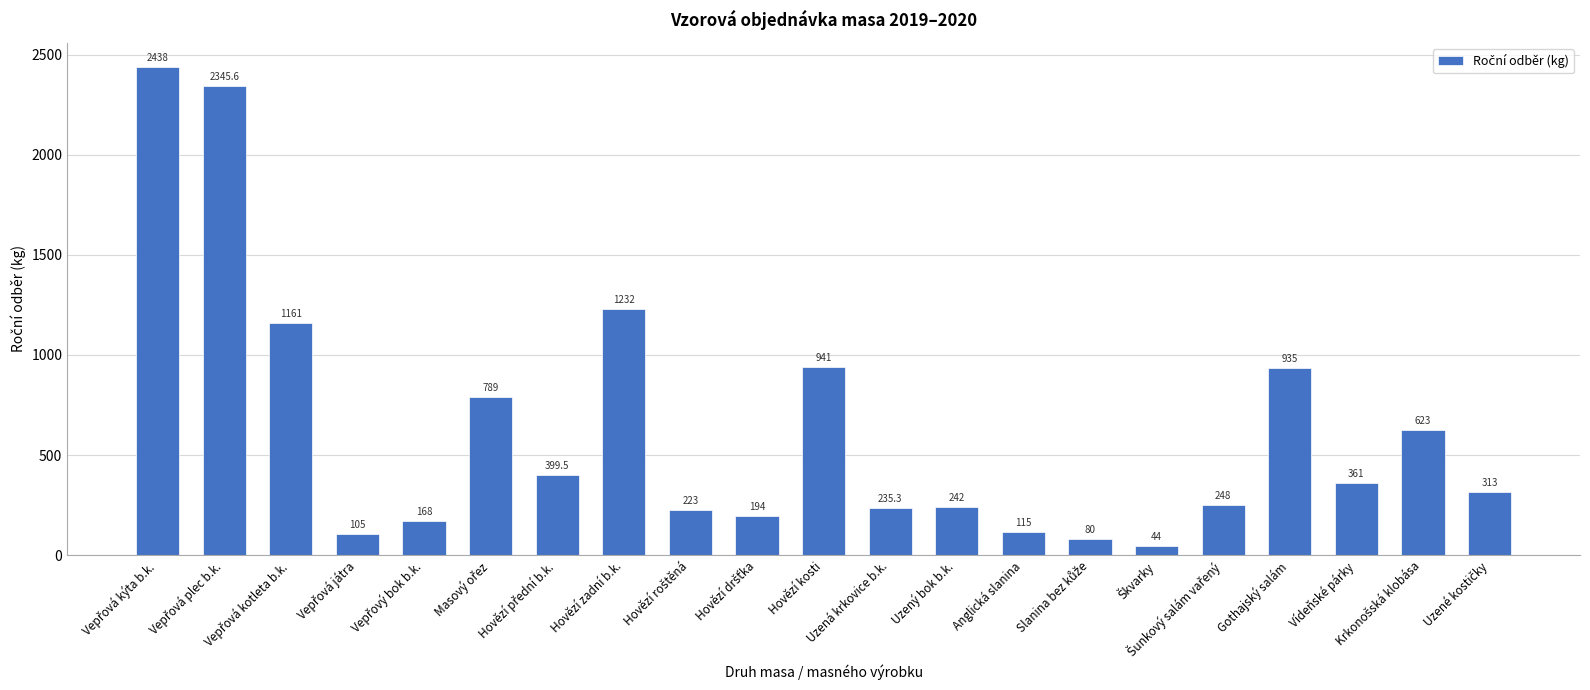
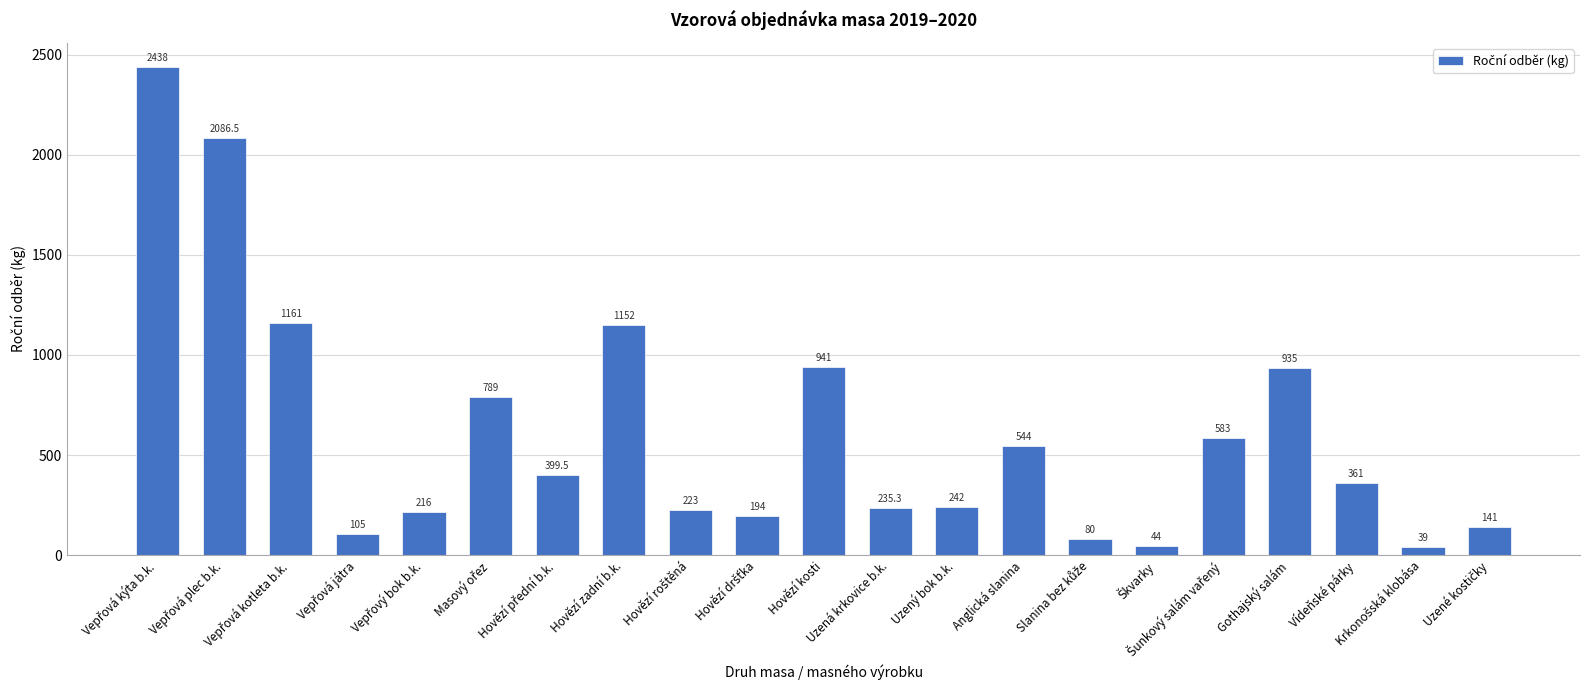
  {
    "Vepřová kýta b.k.": 2438,
-   "Vepřová plec b.k.": 2345.6,
+   "Vepřová plec b.k.": 2086.5,
    "Vepřová kotleta b.k.": 1161,
    "Vepřová játra": 105,
-   "Vepřový bok b.k.": 168,
+   "Vepřový bok b.k.": 216,
    "Masový ořez": 789,
    "Hovězí přední b.k.": 399.5,
-   "Hovězí zadní b.k.": 1232,
+   "Hovězí zadní b.k.": 1152,
    "Hovězí roštěná": 223,
    "Hovězí dršťka": 194,
    "Hovězí kosti": 941,
    "Uzená krkovice b.k.": 235.3,
    "Uzený bok b.k.": 242,
-   "Anglická slanina": 115,
+   "Anglická slanina": 544,
    "Slanina bez kůže": 80,
    "Škvarky": 44,
-   "Šunkový salám vařený": 248,
+   "Šunkový salám vařený": 583,
    "Gothajský salám": 935,
    "Vídeňské párky": 361,
-   "Krkonošská klobása": 623,
-   "Uzené kostičky": 313
+   "Krkonošská klobása": 39,
+   "Uzené kostičky": 141
  }
